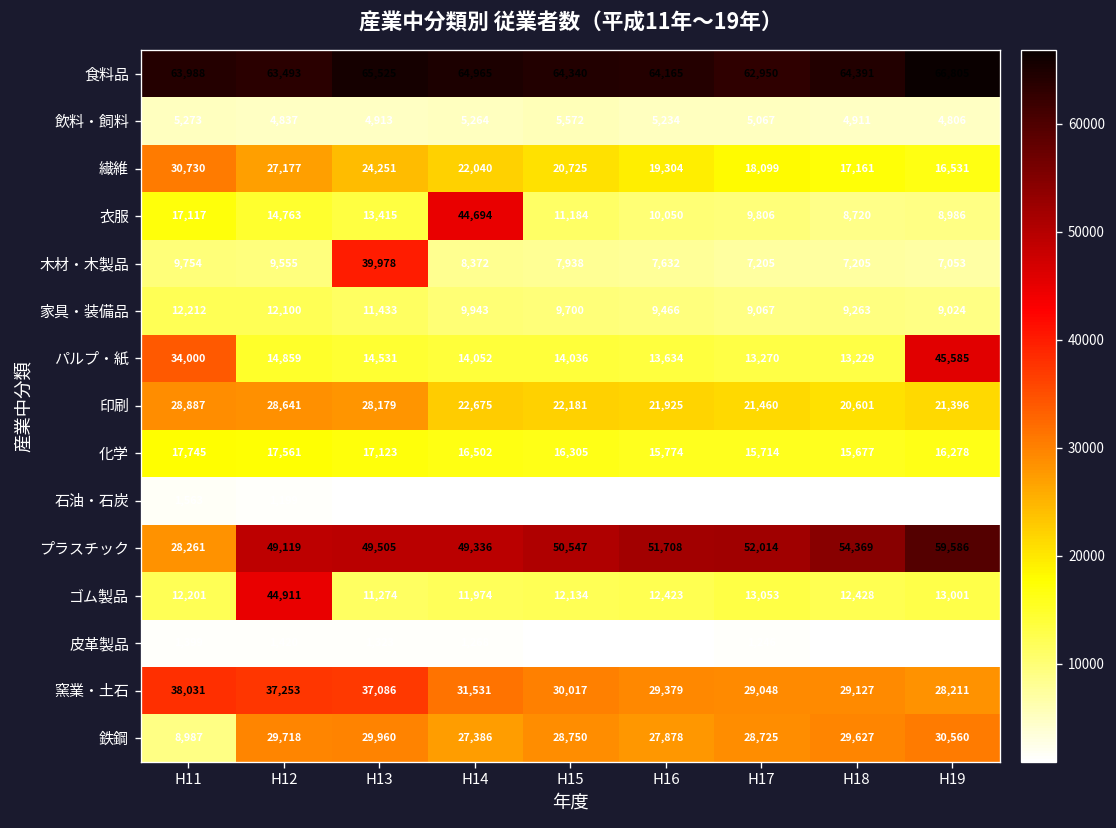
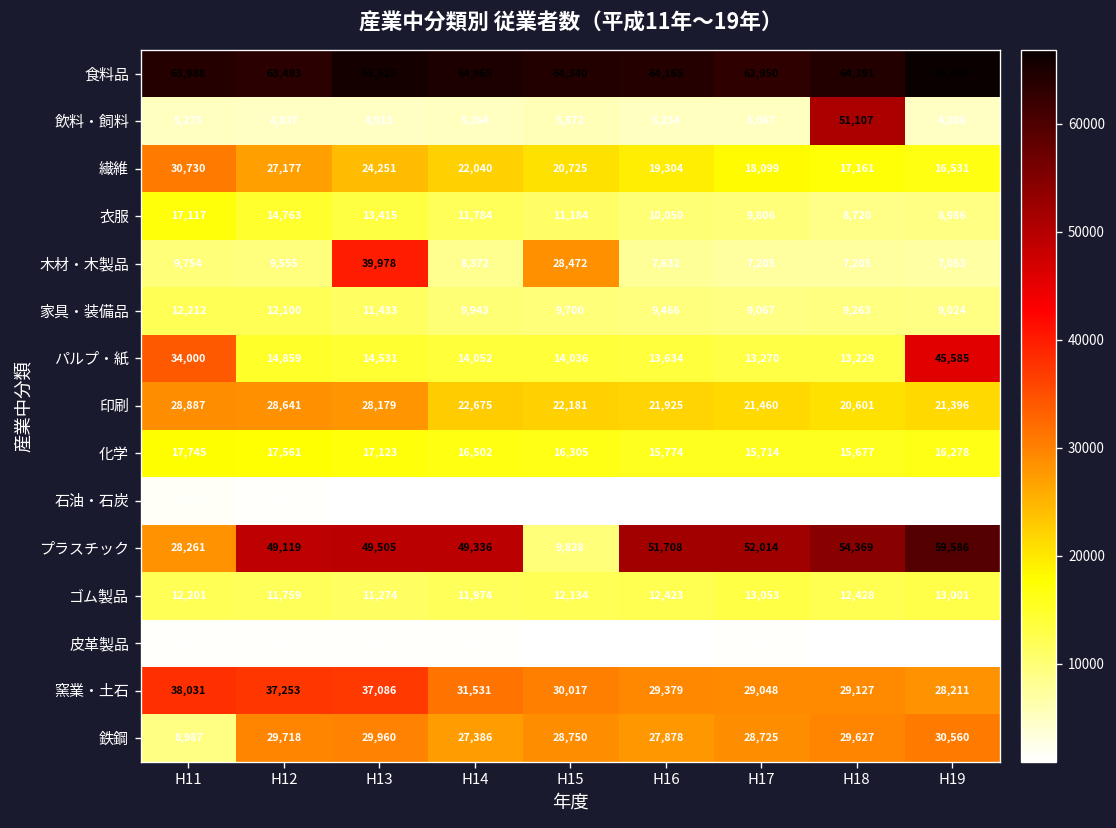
  {
    "飲料・飼料": {
      "H11": "5,273",
      "H12": "4,837",
      "H13": "4,913",
      "H14": "5,264",
      "H15": "5,572",
      "H16": "5,234",
      "H17": "5,067",
-     "H18": "4,911",
+     "H18": "51,107",
      "H19": "4,806"
    },
    "繊維": {
      "H11": "30,730",
      "H12": "27,177",
      "H13": "24,251",
      "H14": "22,040",
      "H15": "20,725",
      "H16": "19,304",
      "H17": "18,099",
      "H18": "17,161",
      "H19": "16,531"
    },
    "衣服": {
      "H11": "17,117",
      "H12": "14,763",
      "H13": "13,415",
-     "H14": "44,694",
+     "H14": "11,784",
      "H15": "11,184",
      "H16": "10,050",
      "H17": "9,806",
      "H18": "8,720",
      "H19": "8,986"
    },
    "木材・木製品": {
      "H11": "9,754",
      "H12": "9,555",
      "H13": "39,978",
      "H14": "8,372",
-     "H15": "7,938",
+     "H15": "28,472",
      "H16": "7,632",
      "H17": "7,205",
      "H18": "7,205",
      "H19": "7,053"
    },
    "家具・装備品": {
      "H11": "12,212",
      "H12": "12,100",
      "H13": "11,433",
      "H14": "9,943",
      "H15": "9,700",
      "H16": "9,466",
      "H17": "9,067",
      "H18": "9,263",
      "H19": "9,024"
    },
    "パルプ・紙": {
      "H11": "34,000",
      "H12": "14,859",
      "H13": "14,531",
      "H14": "14,052",
      "H15": "14,036",
      "H16": "13,634",
      "H17": "13,270",
      "H18": "13,229",
      "H19": "45,585"
    },
    "印刷": {
      "H11": "28,887",
      "H12": "28,641",
      "H13": "28,179",
      "H14": "22,675",
      "H15": "22,181",
      "H16": "21,925",
      "H17": "21,460",
      "H18": "20,601",
      "H19": "21,396"
    },
    "化学": {
      "H11": "17,745",
      "H12": "17,561",
      "H13": "17,123",
      "H14": "16,502",
      "H15": "16,305",
      "H16": "15,774",
      "H17": "15,714",
      "H18": "15,677",
      "H19": "16,278"
    },
    "プラスチック": {
      "H11": "28,261",
      "H12": "49,119",
      "H13": "49,505",
      "H14": "49,336",
-     "H15": "50,547",
+     "H15": "9,828",
      "H16": "51,708",
      "H17": "52,014",
      "H18": "54,369",
      "H19": "59,586"
    },
    "ゴム製品": {
      "H11": "12,201",
-     "H12": "44,911",
+     "H12": "11,759",
      "H13": "11,274",
      "H14": "11,974",
      "H15": "12,134",
      "H16": "12,423",
      "H17": "13,053",
      "H18": "12,428",
      "H19": "13,001"
    },
    "窯業・土石": {
      "H11": "38,031",
      "H12": "37,253",
      "H13": "37,086",
      "H14": "31,531",
      "H15": "30,017",
      "H16": "29,379",
      "H17": "29,048",
      "H18": "29,127",
      "H19": "28,211"
    },
    "鉄鋼": {
      "H11": "8,987",
      "H12": "29,718",
      "H13": "29,960",
      "H14": "27,386",
      "H15": "28,750",
      "H16": "27,878",
      "H17": "28,725",
      "H18": "29,627",
      "H19": "30,560"
    }
  }
